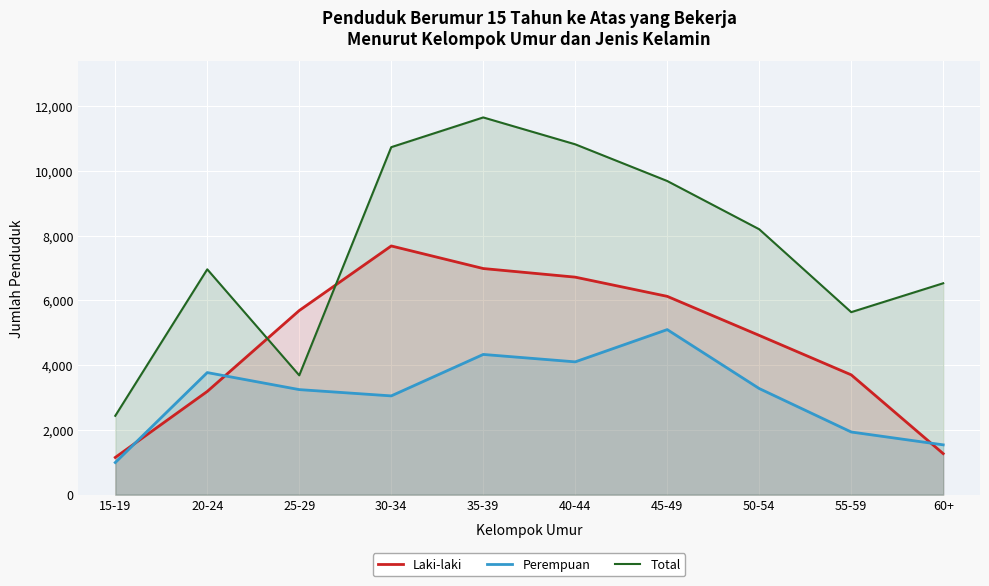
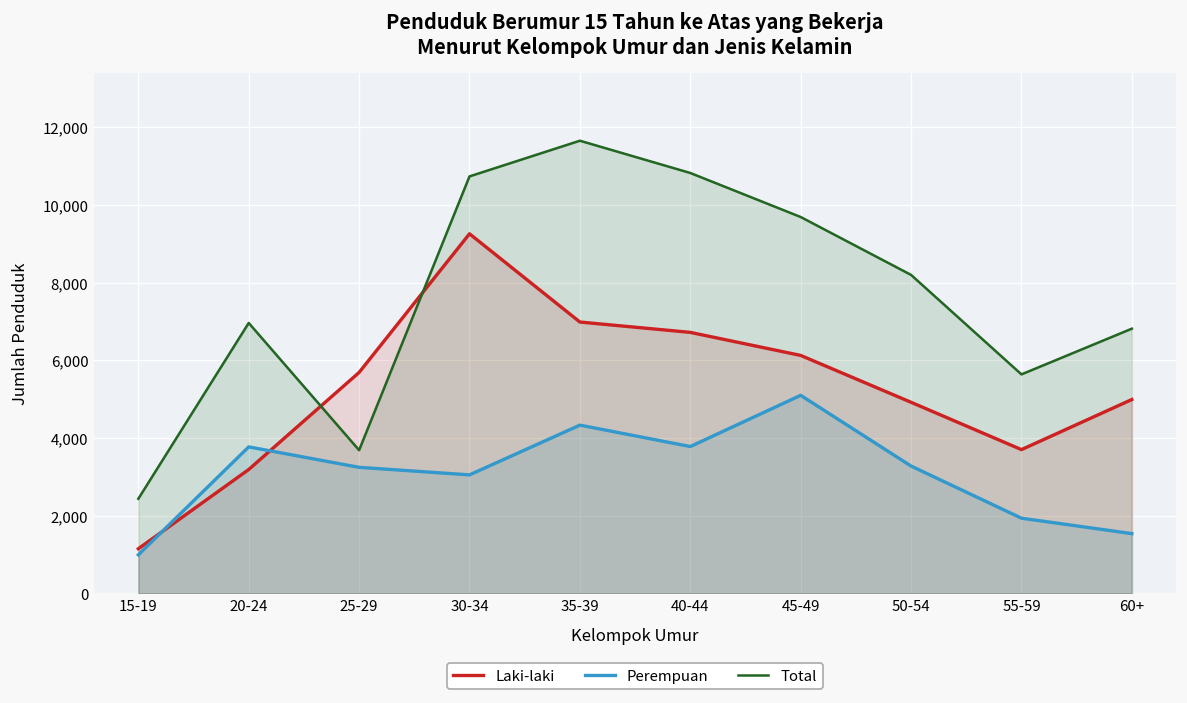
  {
    "Laki-laki": {
      "15-19": "1,200",
      "20-24": "3,200",
      "25-29": "5,700",
-     "30-34": "7,700",
+     "30-34": "9,300",
      "35-39": "7,000",
      "40-44": "6,700",
      "45-49": "6,100",
      "50-54": "4,900",
      "55-59": "3,700",
-     "60+": "1,300"
+     "60+": "5,000"
    },
    "Perempuan": {
      "15-19": "1,000",
      "20-24": "3,800",
      "25-29": "3,200",
      "30-34": "3,100",
      "35-39": "4,300",
-     "40-44": "4,100",
+     "40-44": "3,800",
      "45-49": "5,100",
      "50-54": "3,300",
      "55-59": "1,900",
      "60+": "1,500"
    },
    "Total": {
      "15-19": "2,400",
      "20-24": "7,000",
      "25-29": "3,700",
      "30-34": "10,700",
      "35-39": "11,700",
      "40-44": "10,800",
      "45-49": "9,700",
      "50-54": "8,200",
      "55-59": "5,600",
-     "60+": "6,500"
+     "60+": "6,800"
    }
  }
